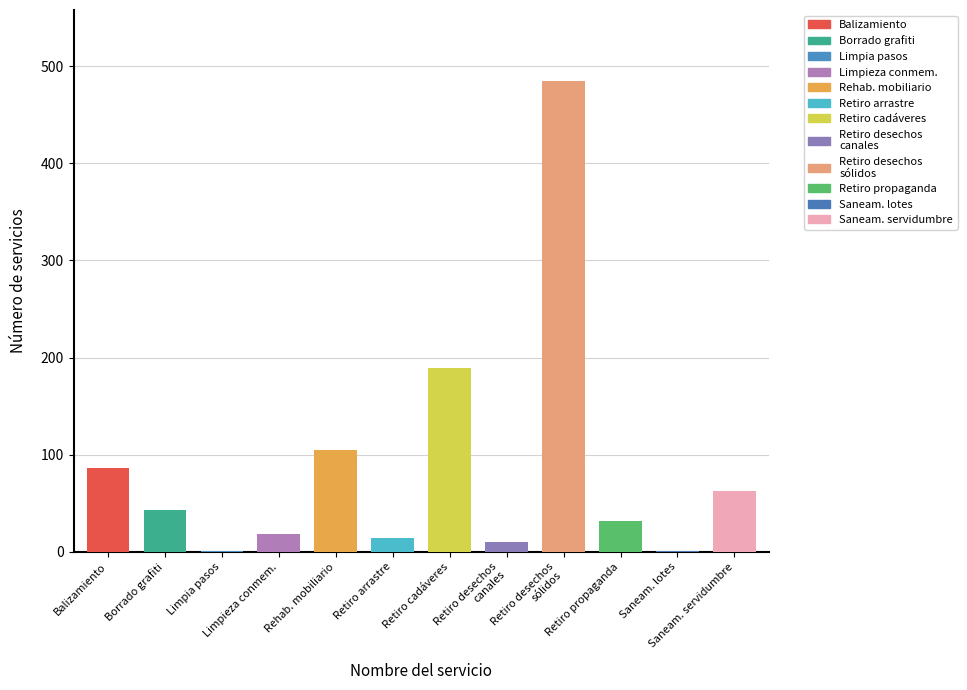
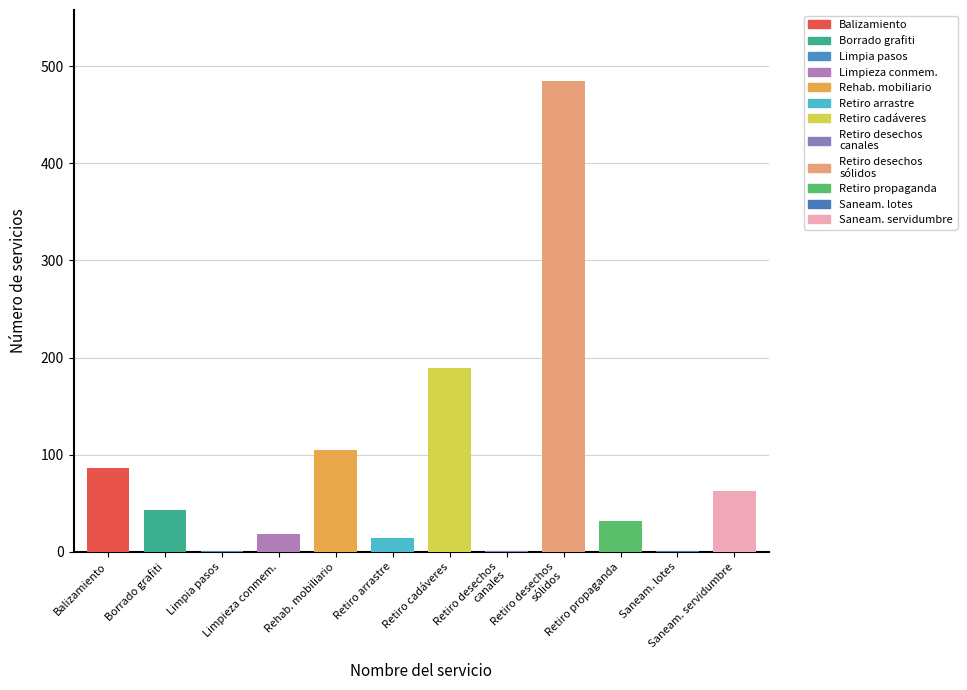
  {
    "Balizamiento": 90,
    "Borrado grafiti": 40,
    "Limpieza conmem.": 20,
    "Rehab. mobiliario": 110,
    "Retiro arrastre": 10,
    "Retiro cadáveres": 190,
-   "Retiro desechos canales": 10,
+   "Retiro desechos canales": 0,
    "Retiro desechos sólidos": 490,
    "Retiro propaganda": 30,
    "Saneam. servidumbre": 60
  }
